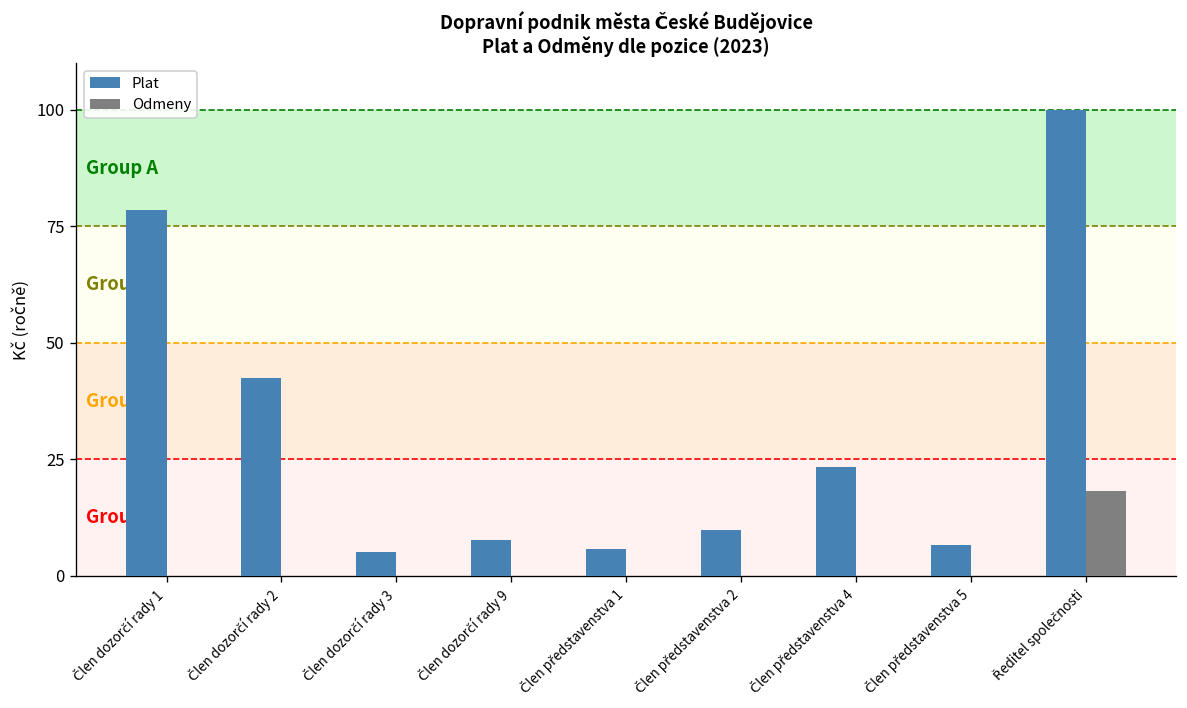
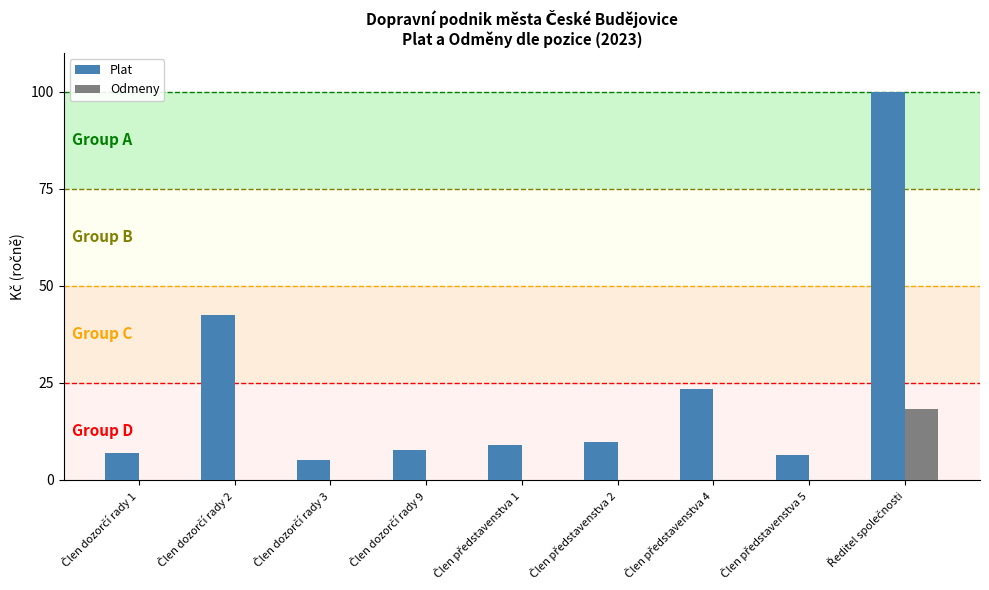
  {
    "Plat": {
-     "Člen dozorčí rady 1": 78,
+     "Člen dozorčí rady 1": 7,
      "Člen dozorčí rady 2": 42,
      "Člen dozorčí rady 3": 5,
      "Člen dozorčí rady 9": 8,
-     "Člen představenstva 1": 6,
+     "Člen představenstva 1": 9,
      "Člen představenstva 2": 10,
      "Člen představenstva 4": 23,
      "Člen představenstva 5": 7,
      "Ředitel společnosti": 100
    },
    "Odmeny": {
      "Člen dozorčí rady 1": 0,
      "Člen dozorčí rady 2": 0,
      "Člen dozorčí rady 3": 0,
      "Člen dozorčí rady 9": 0,
      "Člen představenstva 1": 0,
      "Člen představenstva 2": 0,
      "Člen představenstva 4": 0,
      "Člen představenstva 5": 0,
      "Ředitel společnosti": 18
    }
  }
